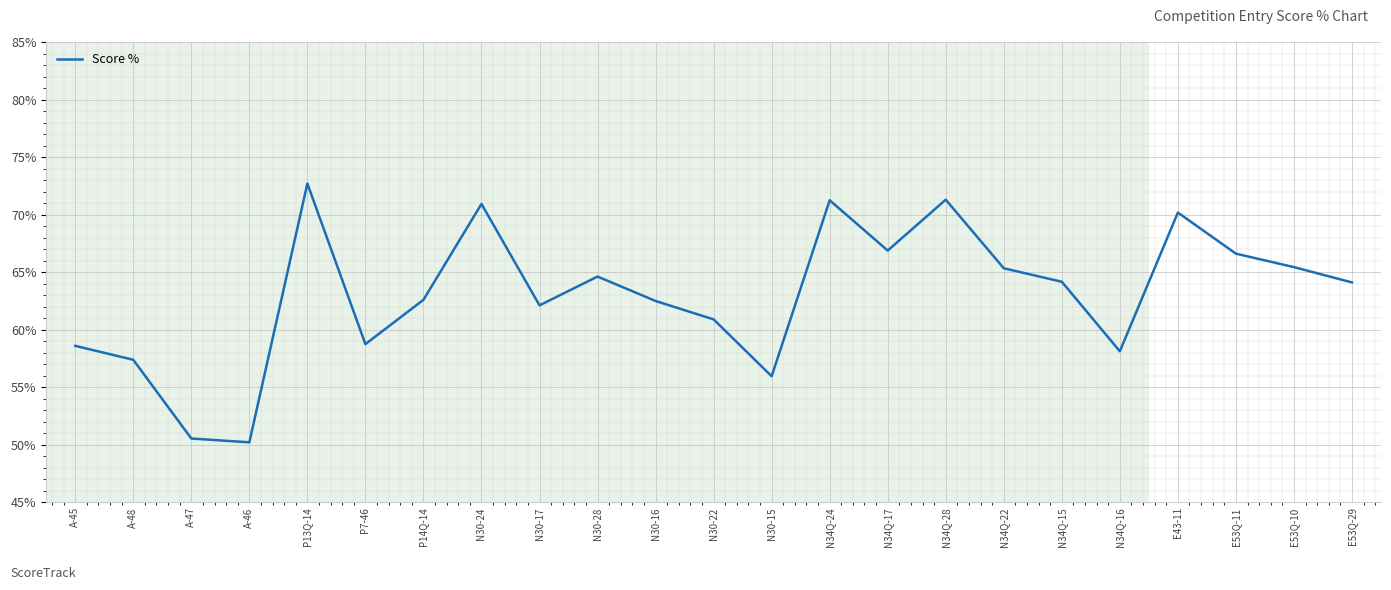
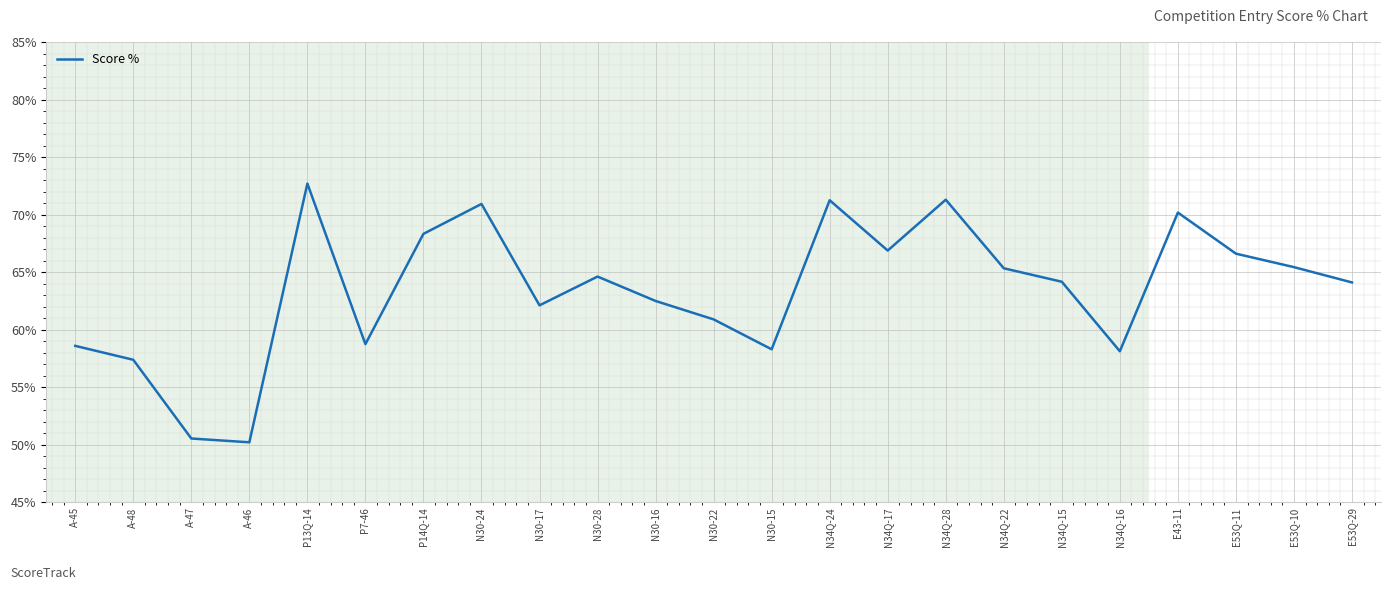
  {
    "A-45": "58.6%",
    "A-48": "57.4%",
    "A-47": "50.6%",
    "A-46": "50.2%",
    "P13Q-14": "72.7%",
    "P7-46": "58.8%",
-   "P14Q-14": "62.6%",
+   "P14Q-14": "68.3%",
    "N30-24": "70.9%",
    "N30-17": "62.1%",
    "N30-28": "64.6%",
    "N30-16": "62.5%",
    "N30-22": "60.9%",
-   "N30-15": "56.0%",
+   "N30-15": "58.3%",
    "N34Q-24": "71.3%",
    "N34Q-17": "66.9%",
    "N34Q-28": "71.3%",
    "N34Q-22": "65.3%",
    "N34Q-15": "64.2%",
    "N34Q-16": "58.1%",
    "E43-11": "70.2%",
    "E53Q-11": "66.6%",
    "E53Q-10": "65.4%",
    "E53Q-29": "64.1%"
  }
